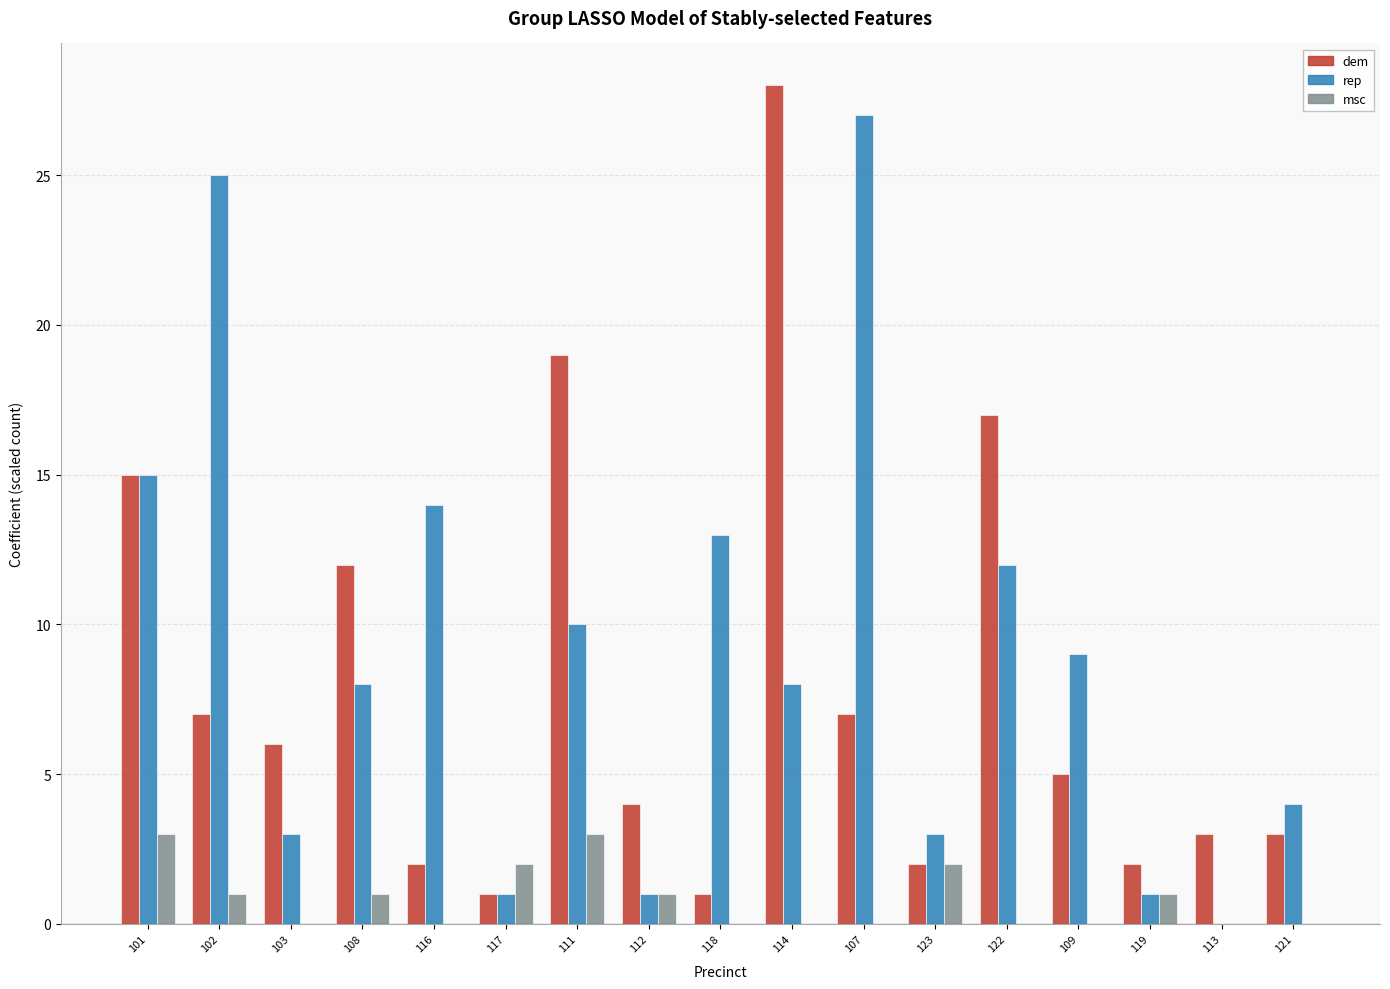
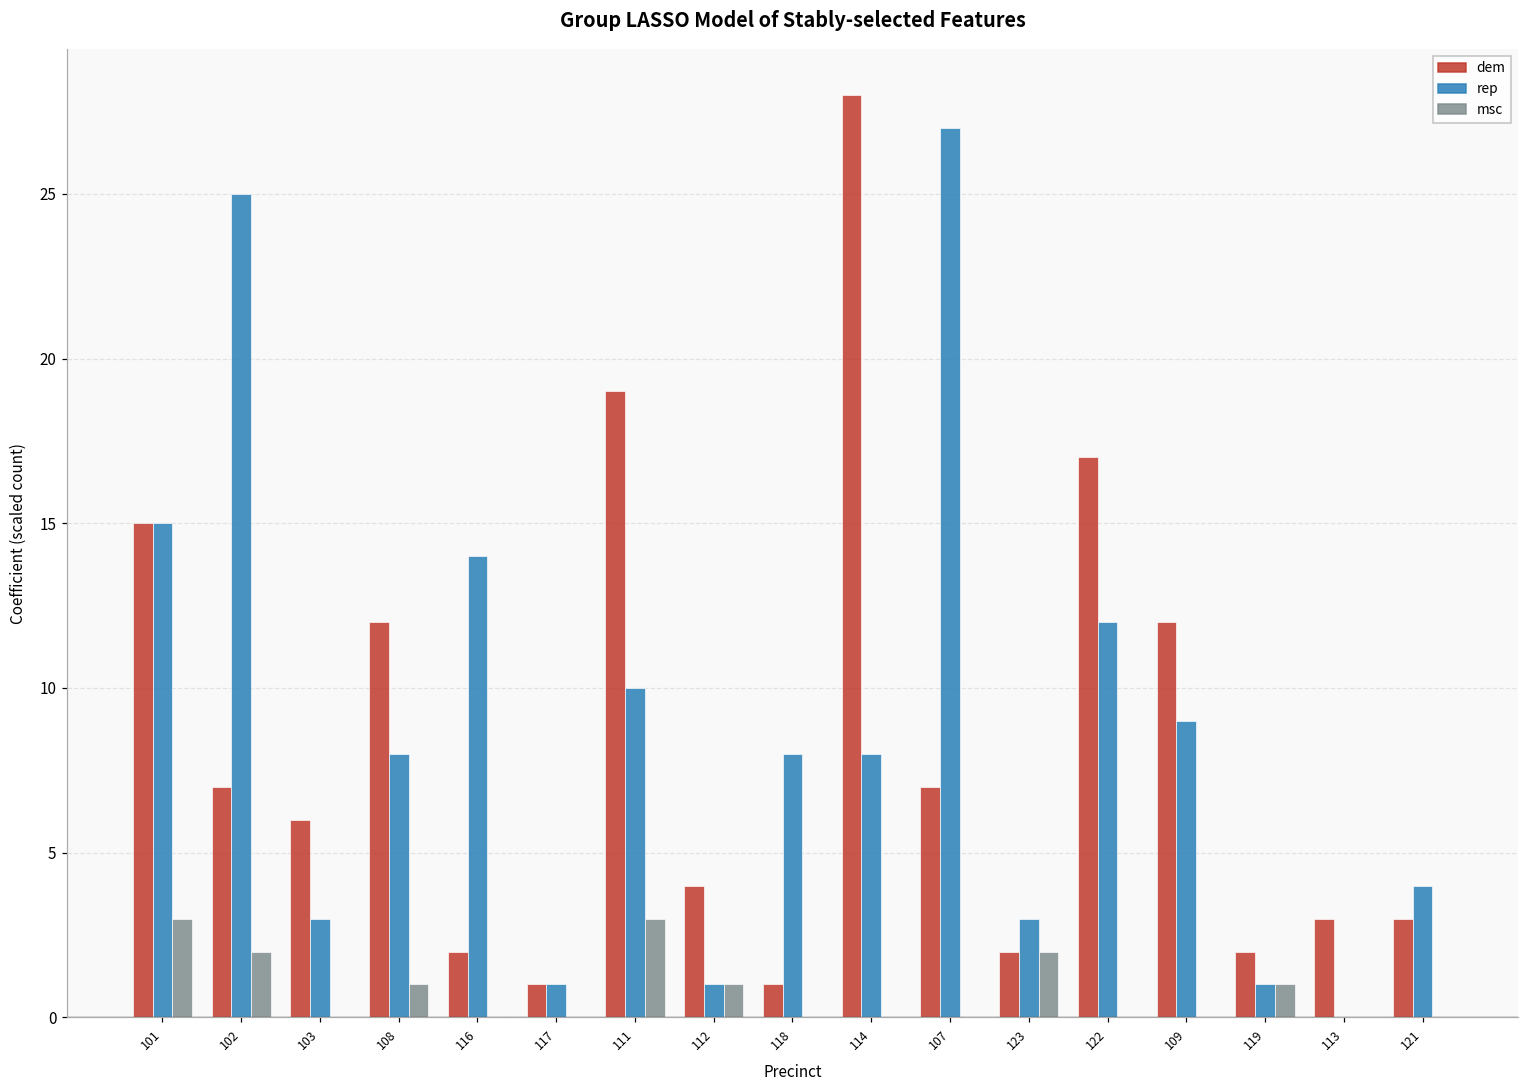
  {
    "dem": {
      "101": 15,
      "102": 7,
      "103": 6,
      "108": 12,
      "116": 2,
      "117": 1,
      "111": 19,
      "112": 4,
      "118": 1,
      "114": 28,
      "107": 7,
      "123": 2,
      "122": 17,
-     "109": 5,
+     "109": 12,
      "119": 2,
      "113": 3,
      "121": 3
    },
    "rep": {
      "101": 15,
      "102": 25,
      "103": 3,
      "108": 8,
      "116": 14,
      "117": 1,
      "111": 10,
      "112": 1,
-     "118": 13,
+     "118": 8,
      "114": 8,
      "107": 27,
      "123": 3,
      "122": 12,
      "109": 9,
      "119": 1,
      "113": 0,
      "121": 4
    },
    "msc": {
      "101": 3,
-     "102": 1,
+     "102": 2,
      "103": 0,
      "108": 1,
      "116": 0,
-     "117": 2,
+     "117": 0,
      "111": 3,
      "112": 1,
      "118": 0,
      "114": 0,
      "107": 0,
      "123": 2,
      "122": 0,
      "109": 0,
      "119": 1,
      "113": 0,
      "121": 0
    }
  }
